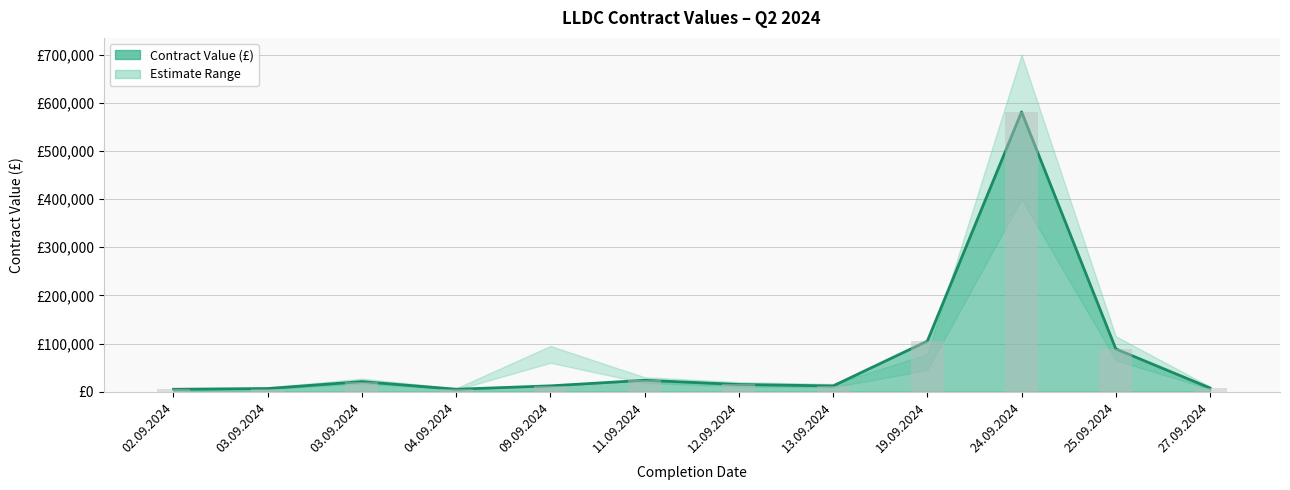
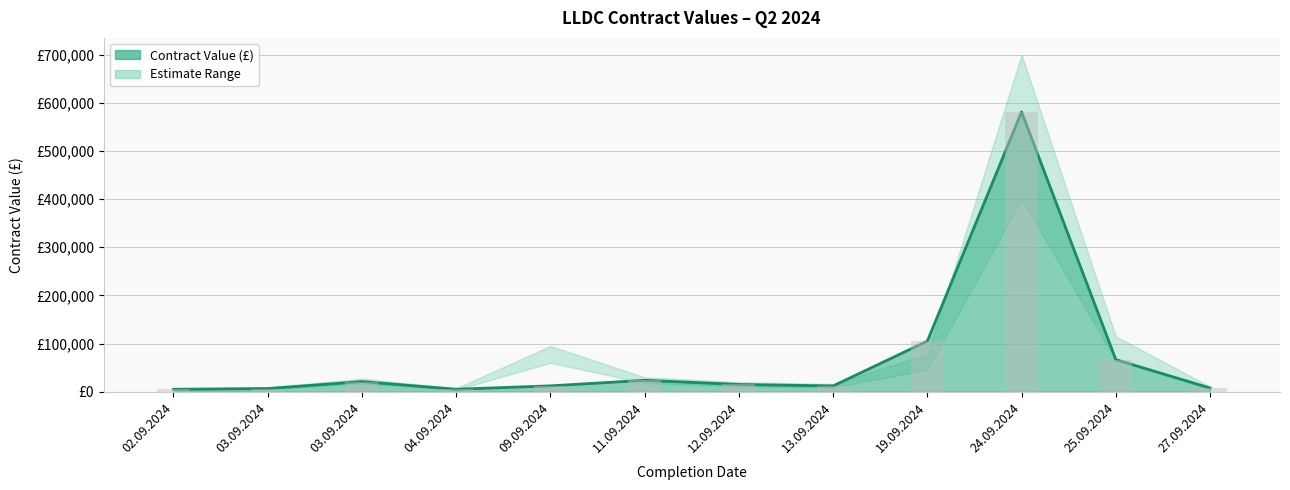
  {
    "Contract Value (£)": {
      "09.09.2024": "£10,000",
      "11.09.2024": "£20,000",
      "12.09.2024": "£20,000",
      "13.09.2024": "£10,000",
      "19.09.2024": "£110,000",
      "24.09.2024": "£580,000",
-     "25.09.2024": "£90,000",
+     "25.09.2024": "£70,000",
      "27.09.2024": "£10,000"
    }
  }
